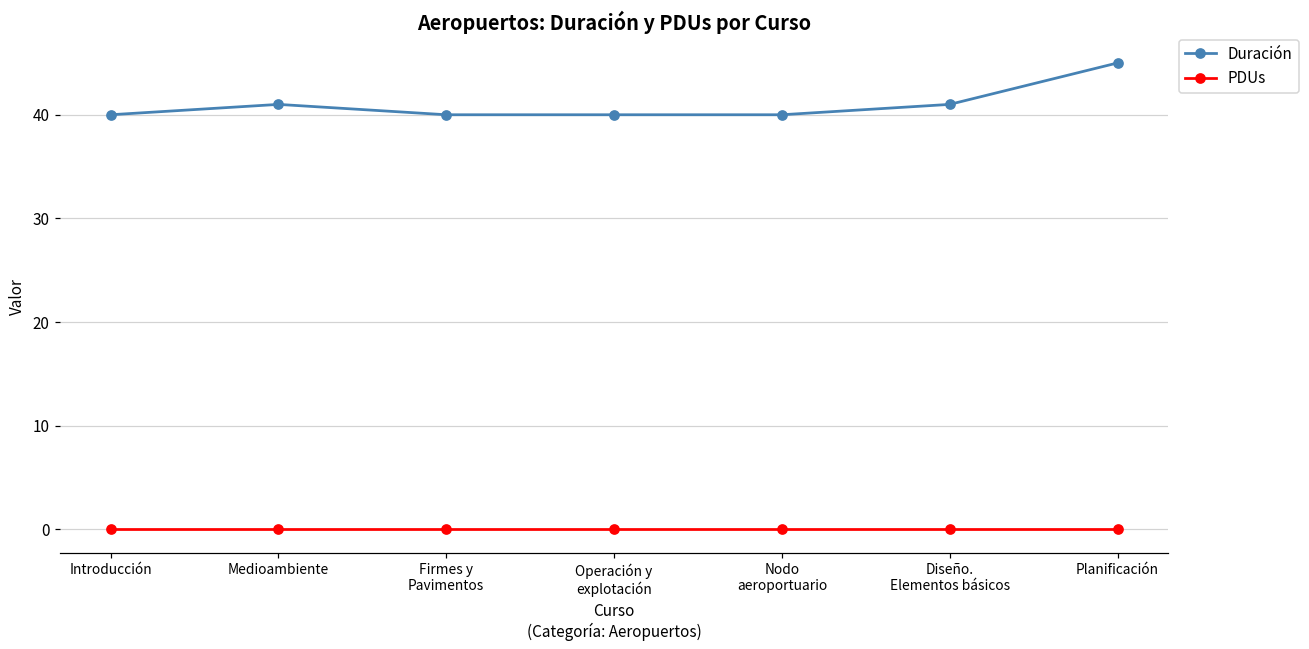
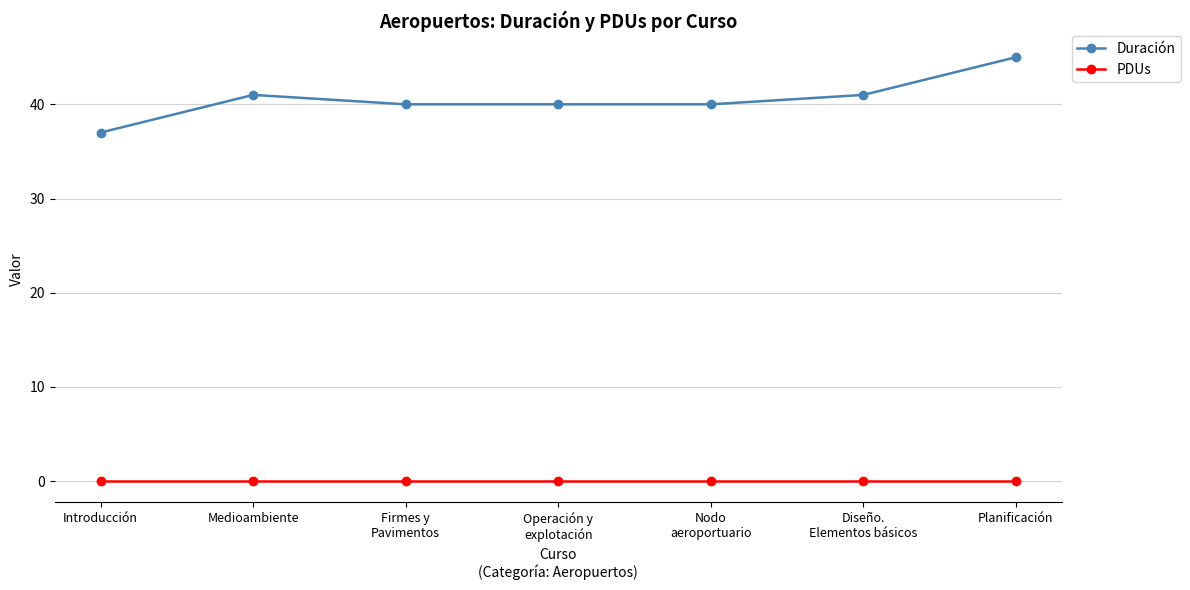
  {
    "Duración": {
-     "Introducción": 40,
+     "Introducción": 37,
      "Medioambiente": 41,
      "Firmes y Pavimentos": 40,
      "Operación y explotación": 40,
      "Nodo aeroportuario": 40,
      "Diseño. Elementos básicos": 41,
      "Planificación": 45
    },
    "PDUs": {
      "Introducción": 0,
      "Medioambiente": 0,
      "Firmes y Pavimentos": 0,
      "Operación y explotación": 0,
      "Nodo aeroportuario": 0,
      "Diseño. Elementos básicos": 0,
      "Planificación": 0
    }
  }
